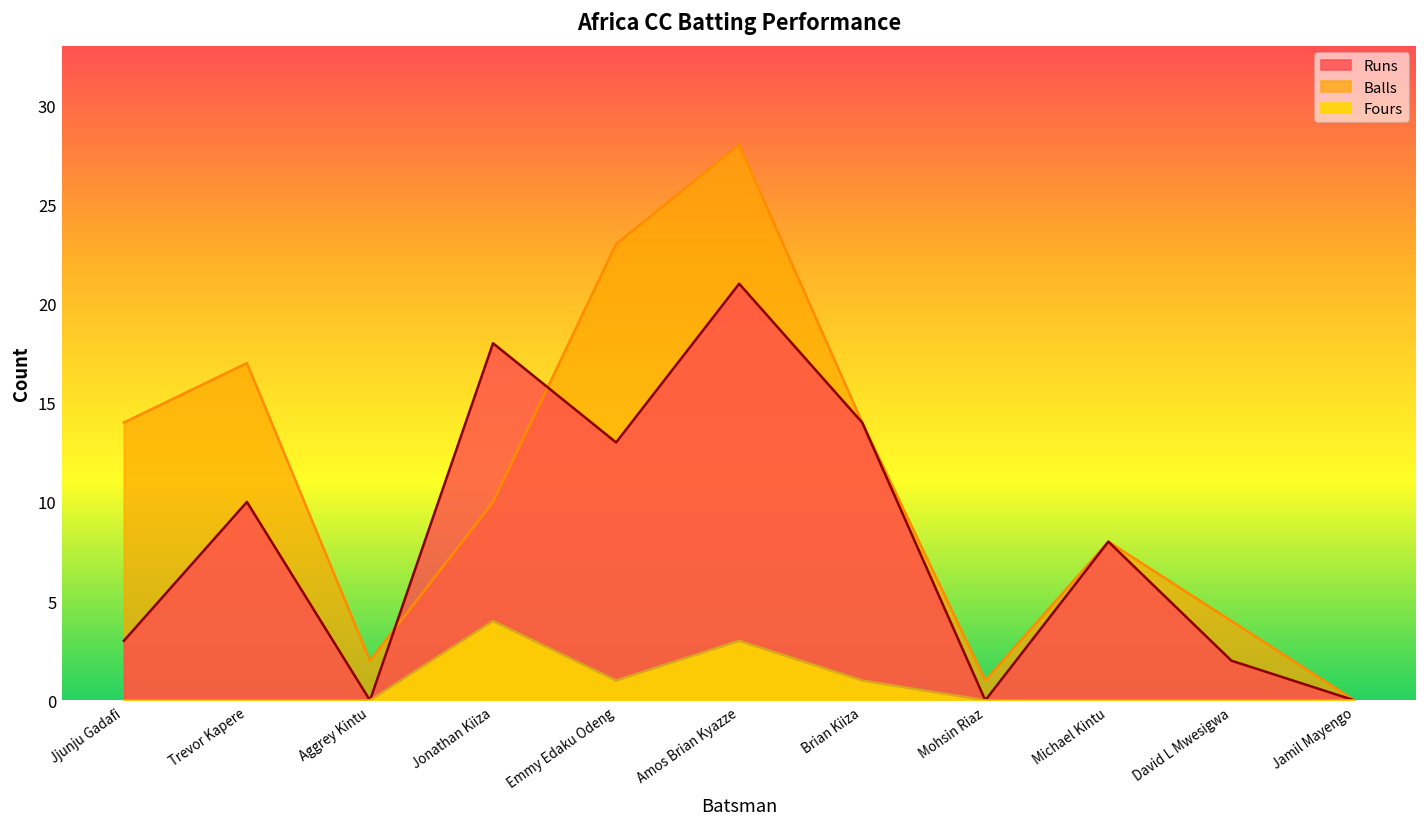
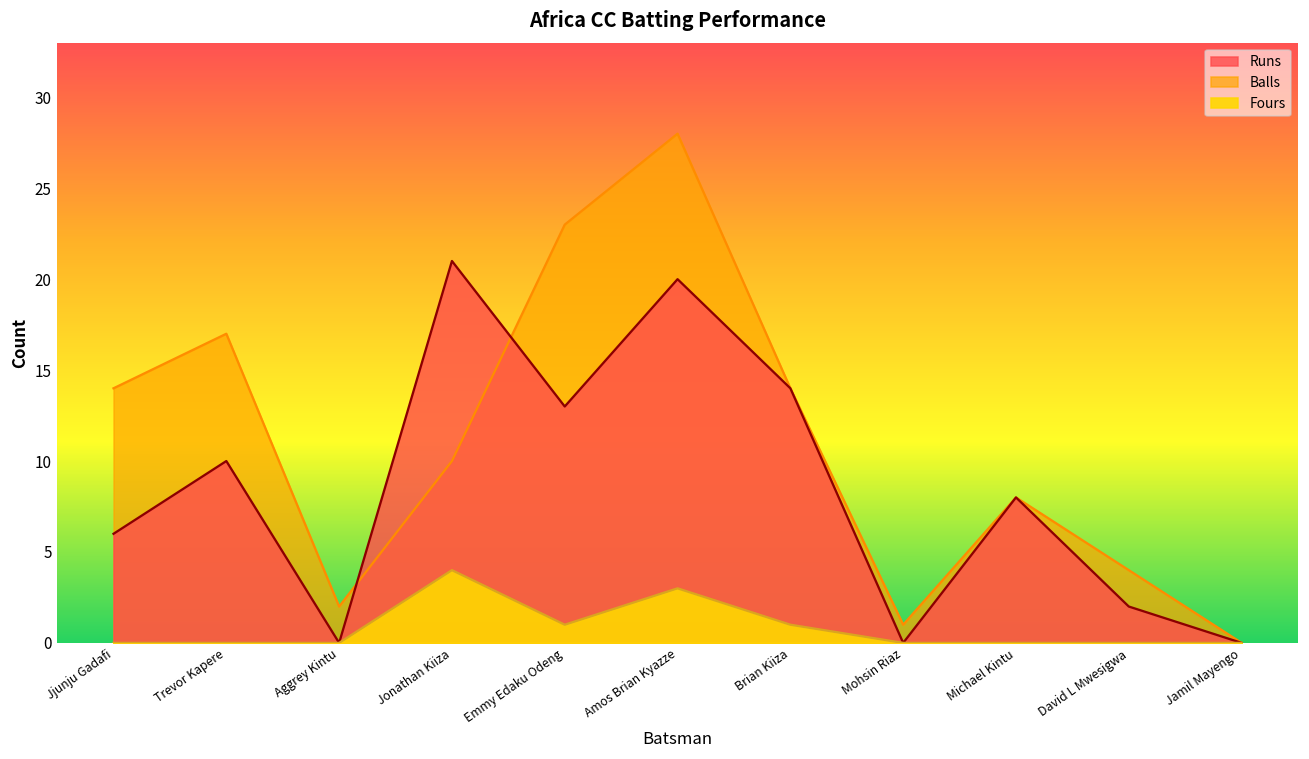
  {
    "Runs": {
-     "Jjunju Gadafi": 3,
+     "Jjunju Gadafi": 6,
      "Trevor Kapere": 10,
-     "Jonathan Kiiza": 18,
+     "Jonathan Kiiza": 21,
      "Emmy Edaku Odeng": 13,
-     "Amos Brian Kyazze": 21,
+     "Amos Brian Kyazze": 20,
      "David L Mwesigwa": 2
    }
  }
